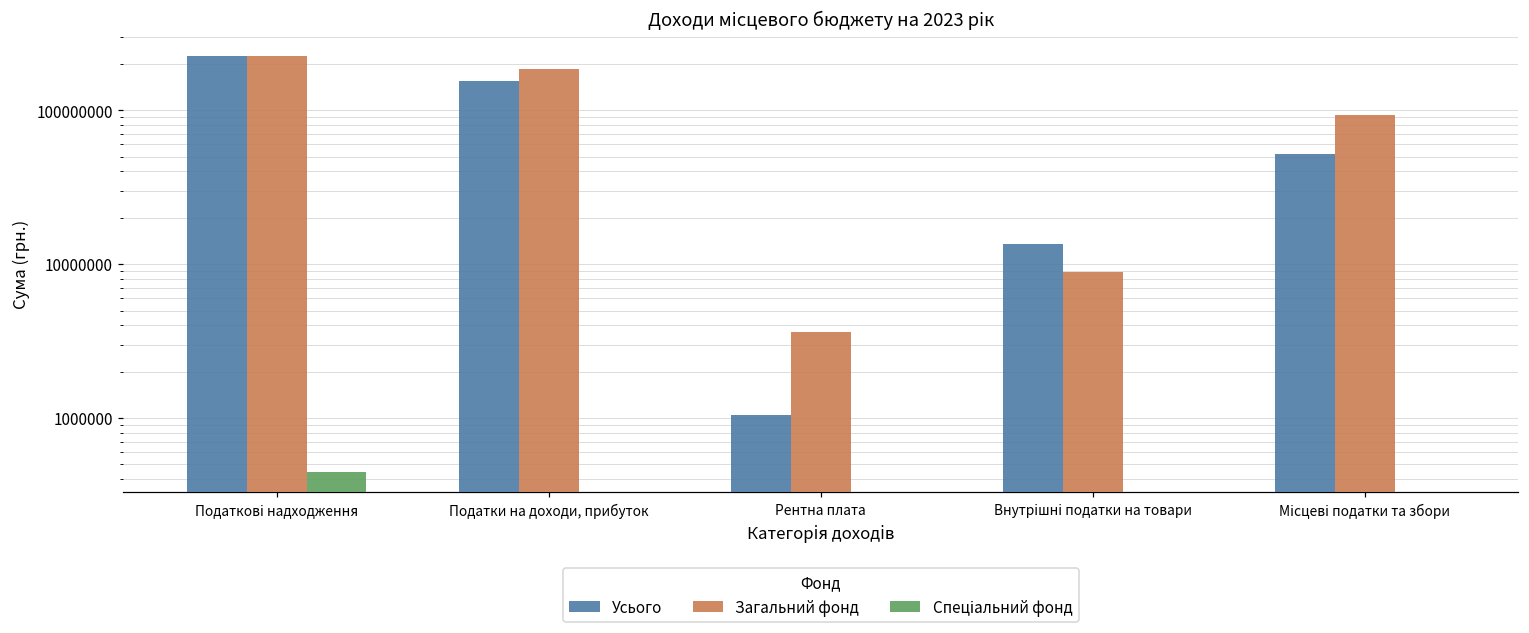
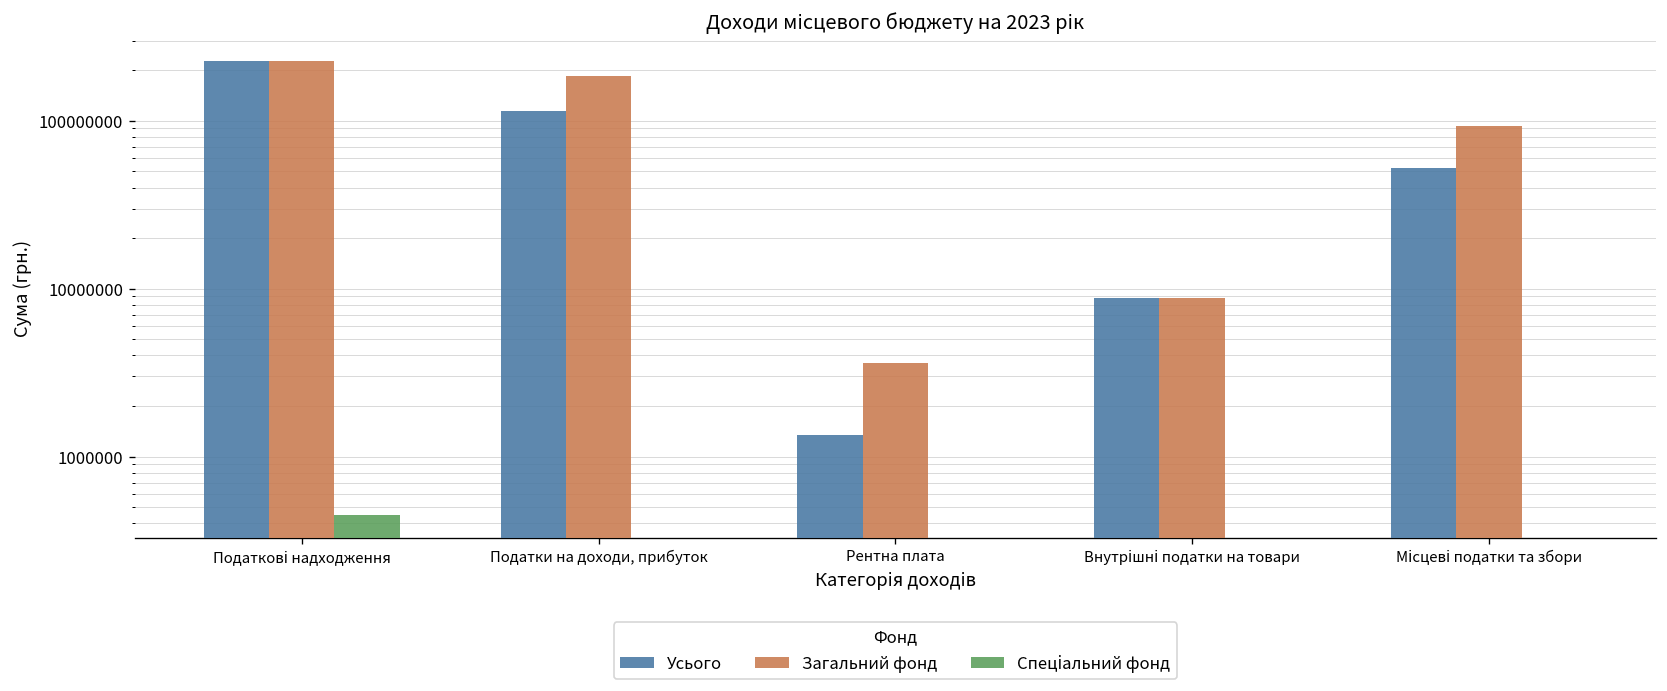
  {
    "Усього": {
      "Податкові надходження": 230000000,
-     "Податки на доходи, прибуток": 150000000,
-     "Рентна плата": 1000000,
-     "Внутрішні податки на товари": 13000000,
+     "Податки на доходи, прибуток": 110000000,
+     "Рентна плата": 1300000,
+     "Внутрішні податки на товари": 9000000,
      "Місцеві податки та збори": 52000000
    },
    "Загальний фонд": {
      "Податкові надходження": 230000000,
      "Податки на доходи, прибуток": 190000000,
      "Рентна плата": 3600000,
      "Внутрішні податки на товари": 9000000,
      "Місцеві податки та збори": 90000000
    },
    "Спеціальний фонд": {
      "Податкові надходження": 450000
    }
  }
